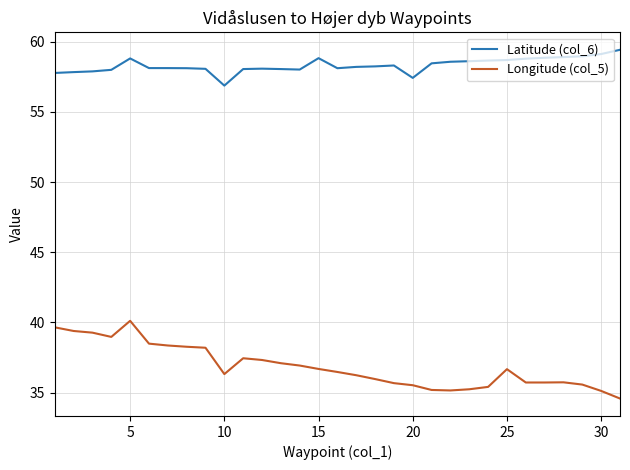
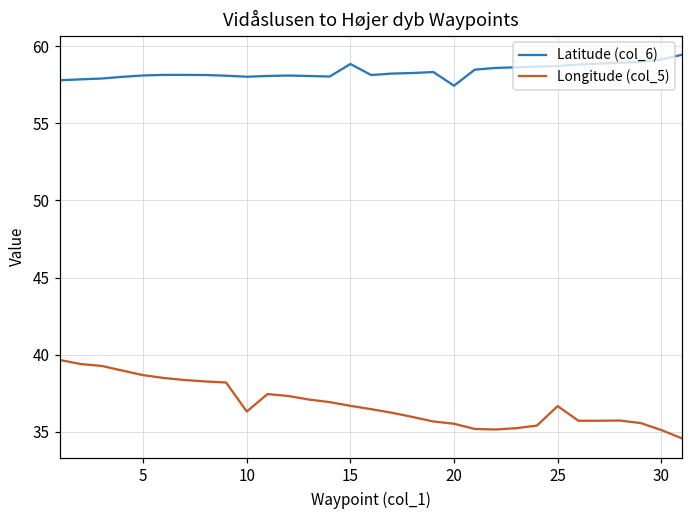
  {
    "Latitude (col_6)": {
-     "5": 58.8,
-     "10": 56.9,
+     "5": 58.1,
+     "10": 58.0,
      "15": 58.8,
      "20": 57.4
    },
    "Longitude (col_5)": {
-     "5": 40.1,
+     "5": 38.7,
      "10": 36.3,
      "15": 36.7,
      "20": 35.5,
      "25": 36.7,
      "30": 35.1
    }
  }
